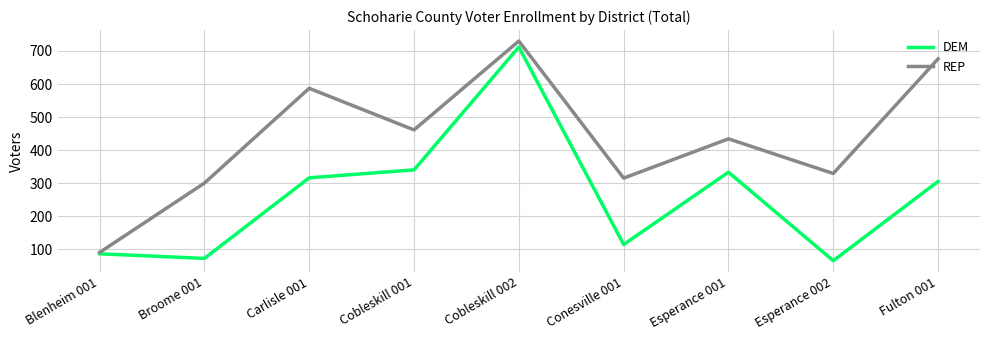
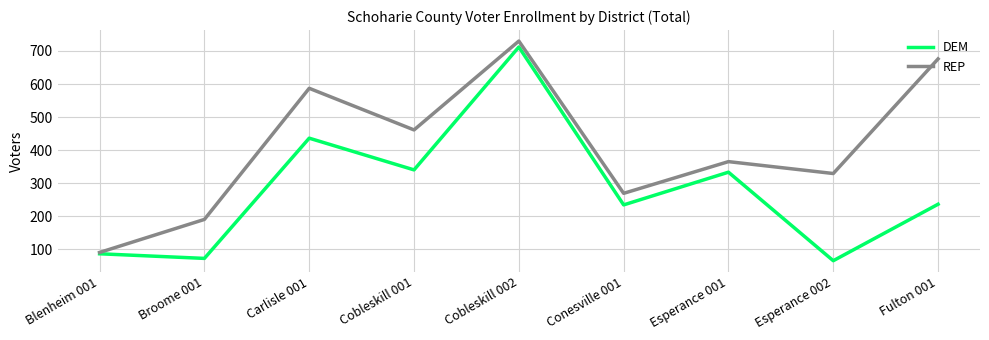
  {
    "DEM": {
      "Broome 001": 70,
-     "Carlisle 001": 320,
+     "Carlisle 001": 440,
      "Cobleskill 001": 340,
      "Cobleskill 002": 710,
-     "Conesville 001": 110,
+     "Conesville 001": 230,
      "Esperance 001": 330,
      "Esperance 002": 70,
-     "Fulton 001": 310
+     "Fulton 001": 240
    },
    "REP": {
-     "Broome 001": 300,
+     "Broome 001": 190,
      "Carlisle 001": 590,
      "Cobleskill 001": 460,
      "Cobleskill 002": 730,
-     "Conesville 001": 320,
-     "Esperance 001": 430,
+     "Conesville 001": 270,
+     "Esperance 001": 370,
      "Esperance 002": 330,
      "Fulton 001": 680
    }
  }
